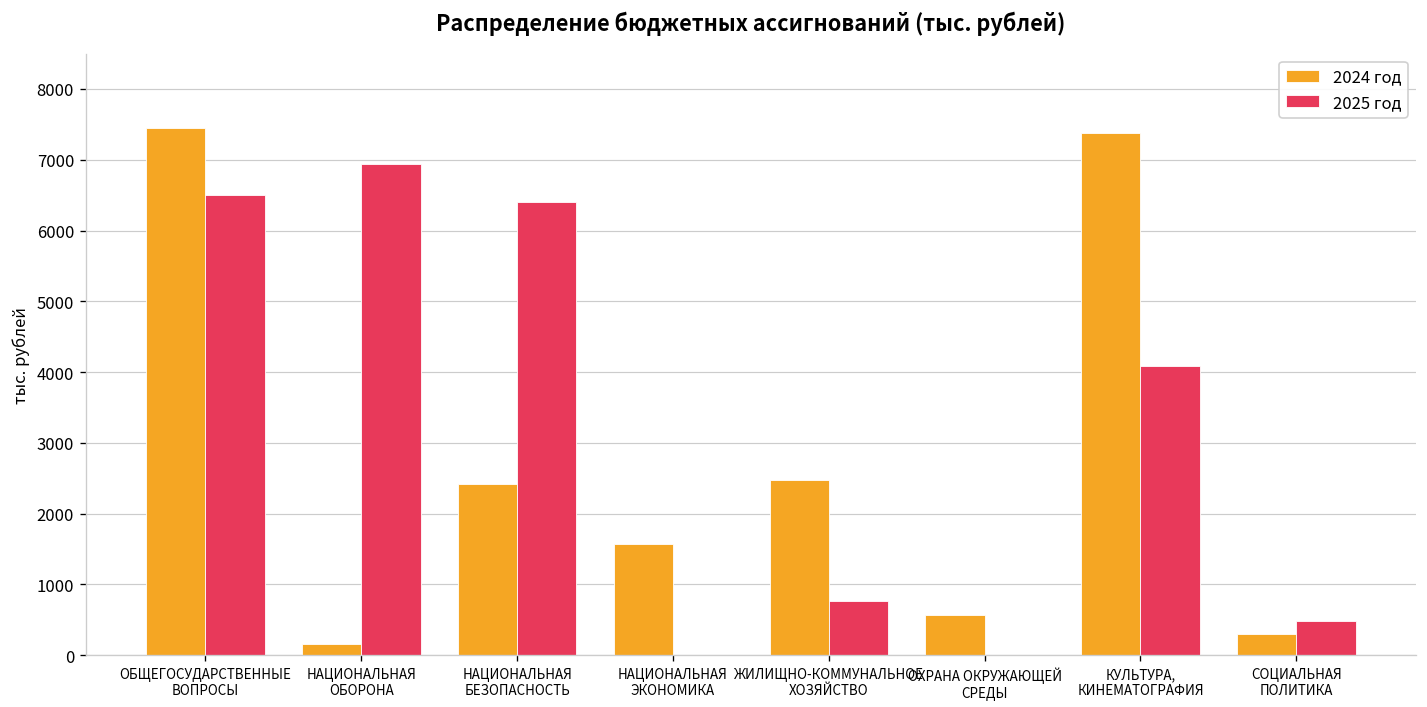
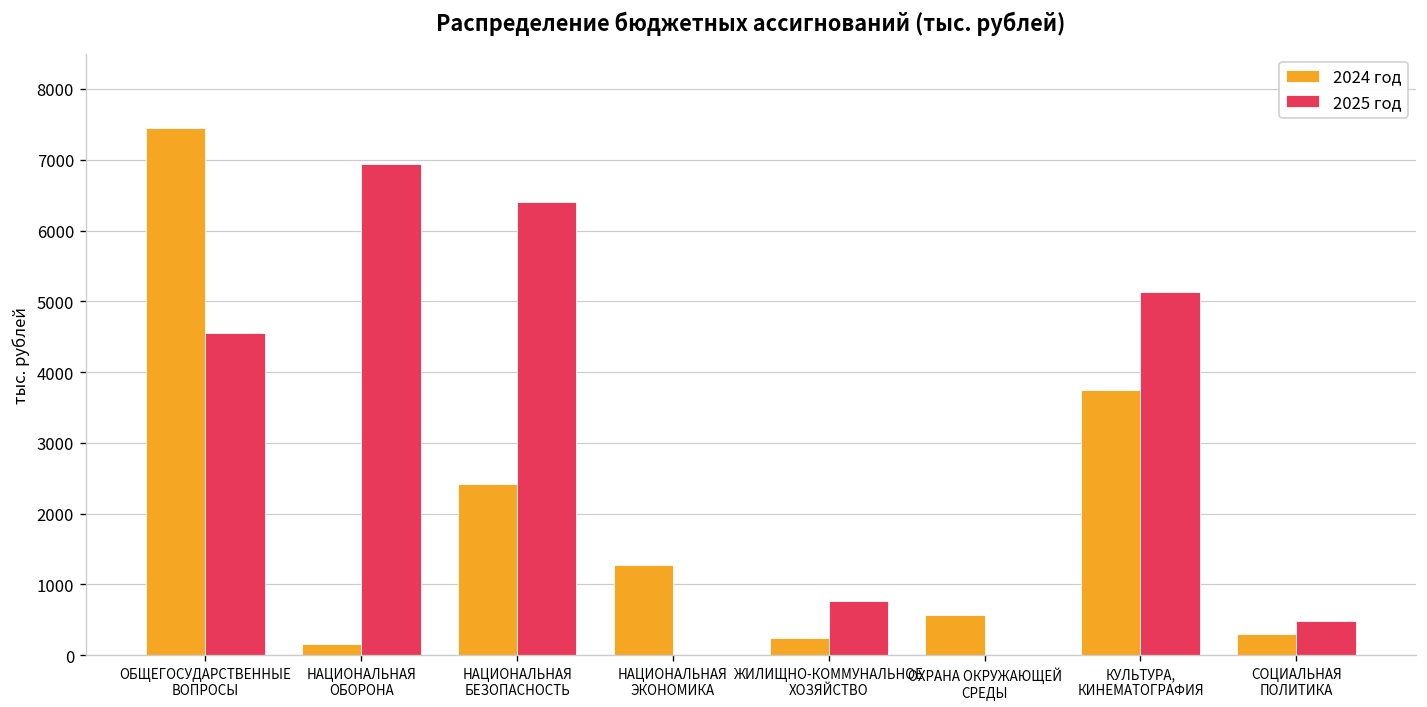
  {
    "2024 год": {
      "ОБЩЕГОСУДАРСТВЕННЫЕ ВОПРОСЫ": 7500,
      "НАЦИОНАЛЬНАЯ ОБОРОНА": 200,
      "НАЦИОНАЛЬНАЯ БЕЗОПАСНОСТЬ": 2400,
-     "НАЦИОНАЛЬНАЯ ЭКОНОМИКА": 1600,
-     "ЖИЛИЩНО-КОММУНАЛЬНОЕ ХОЗЯЙСТВО": 2500,
+     "НАЦИОНАЛЬНАЯ ЭКОНОМИКА": 1300,
+     "ЖИЛИЩНО-КОММУНАЛЬНОЕ ХОЗЯЙСТВО": 200,
      "ОХРАНА ОКРУЖАЮЩЕЙ СРЕДЫ": 600,
-     "КУЛЬТУРА, КИНЕМАТОГРАФИЯ": 7400,
+     "КУЛЬТУРА, КИНЕМАТОГРАФИЯ": 3800,
      "СОЦИАЛЬНАЯ ПОЛИТИКА": 300
    },
    "2025 год": {
-     "ОБЩЕГОСУДАРСТВЕННЫЕ ВОПРОСЫ": 6500,
+     "ОБЩЕГОСУДАРСТВЕННЫЕ ВОПРОСЫ": 4600,
      "НАЦИОНАЛЬНАЯ ОБОРОНА": 6900,
      "НАЦИОНАЛЬНАЯ БЕЗОПАСНОСТЬ": 6400,
      "НАЦИОНАЛЬНАЯ ЭКОНОМИКА": 0,
      "ЖИЛИЩНО-КОММУНАЛЬНОЕ ХОЗЯЙСТВО": 800,
      "ОХРАНА ОКРУЖАЮЩЕЙ СРЕДЫ": 0,
-     "КУЛЬТУРА, КИНЕМАТОГРАФИЯ": 4100,
+     "КУЛЬТУРА, КИНЕМАТОГРАФИЯ": 5100,
      "СОЦИАЛЬНАЯ ПОЛИТИКА": 500
    }
  }
